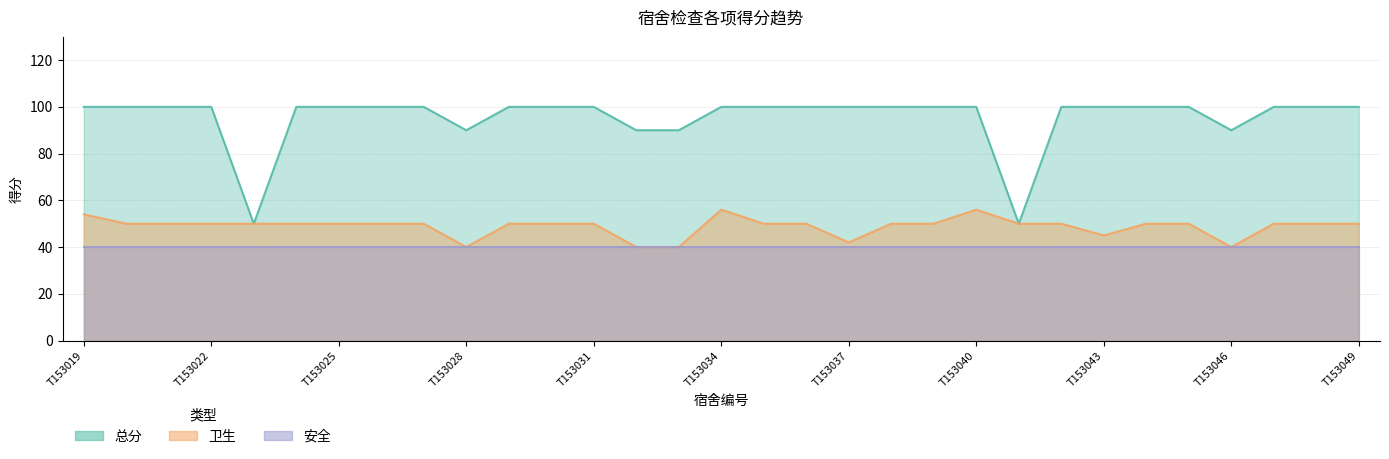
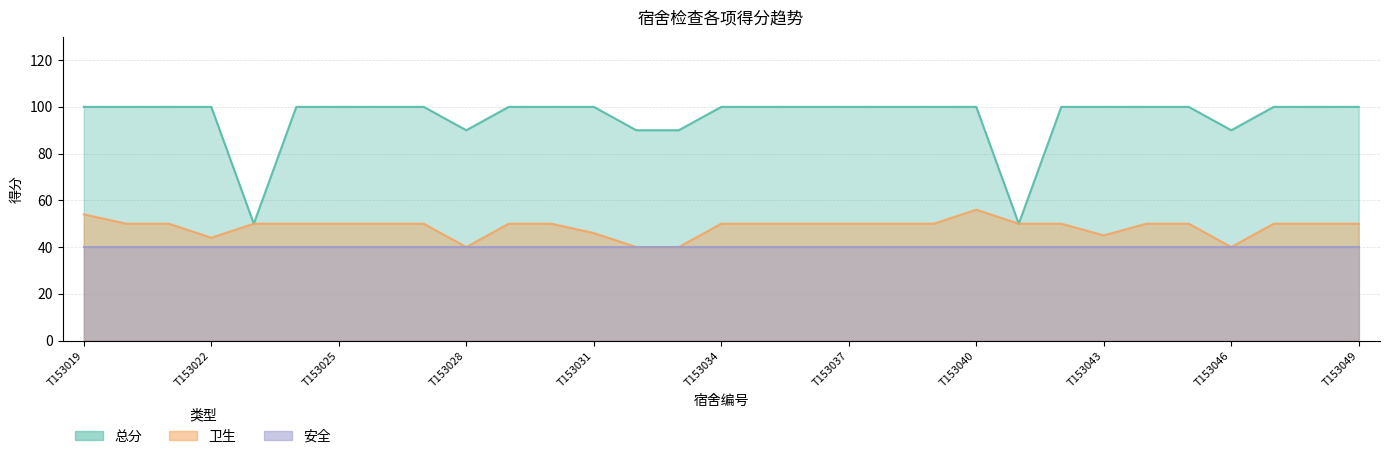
  {
    "卫生": {
      "T153019": 54,
-     "T153022": 50,
+     "T153022": 44,
      "T153025": 50,
-     "T153031": 50,
-     "T153034": 56,
-     "T153037": 42,
+     "T153031": 46,
+     "T153034": 50,
+     "T153037": 50,
      "T153040": 56,
      "T153043": 45,
      "T153049": 50
    }
  }
